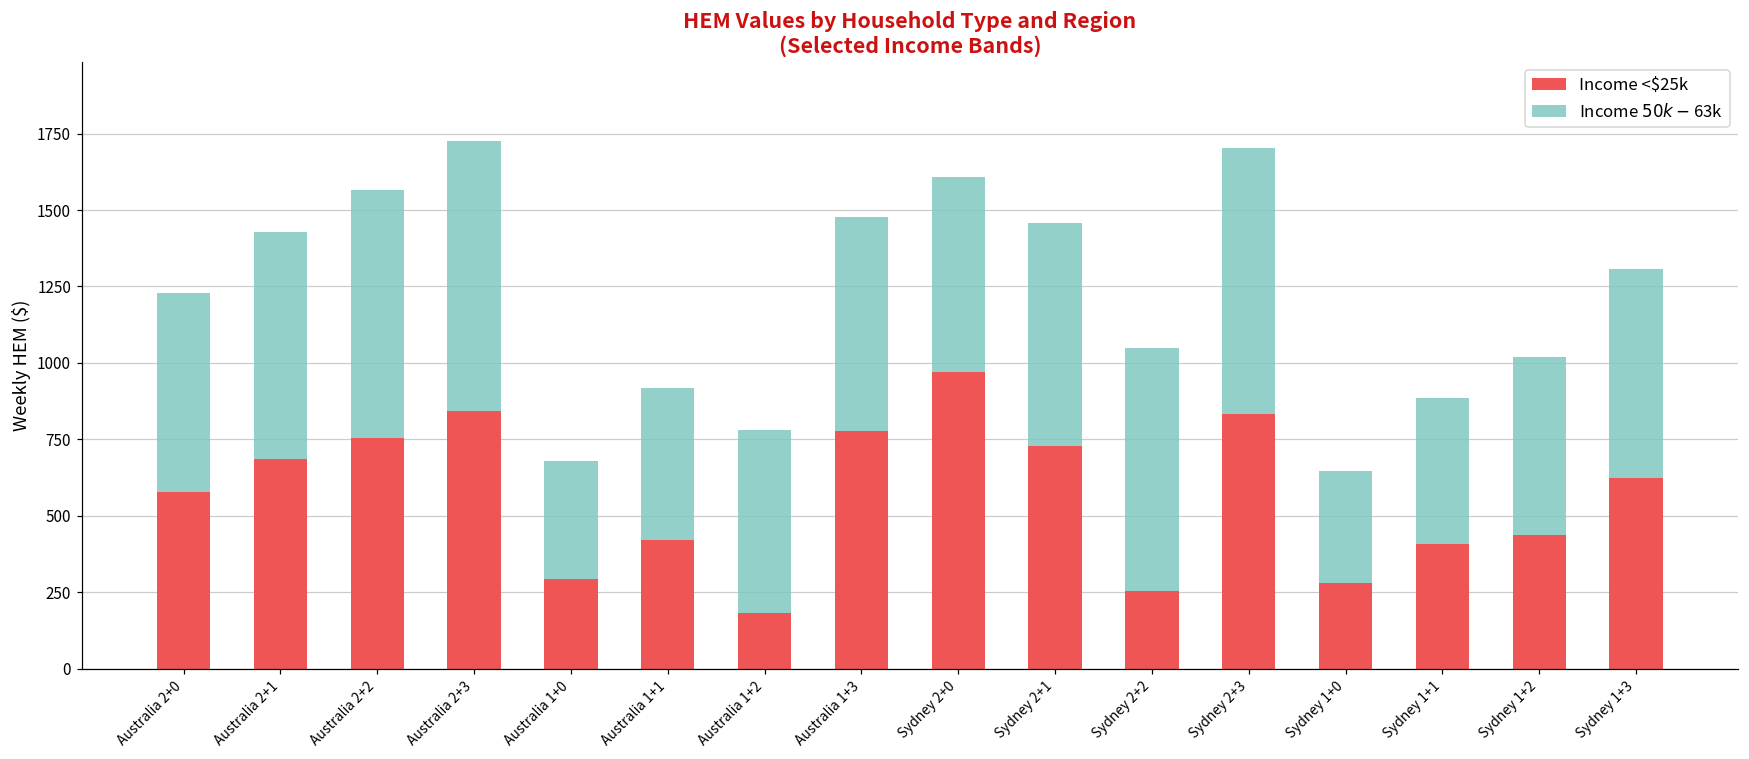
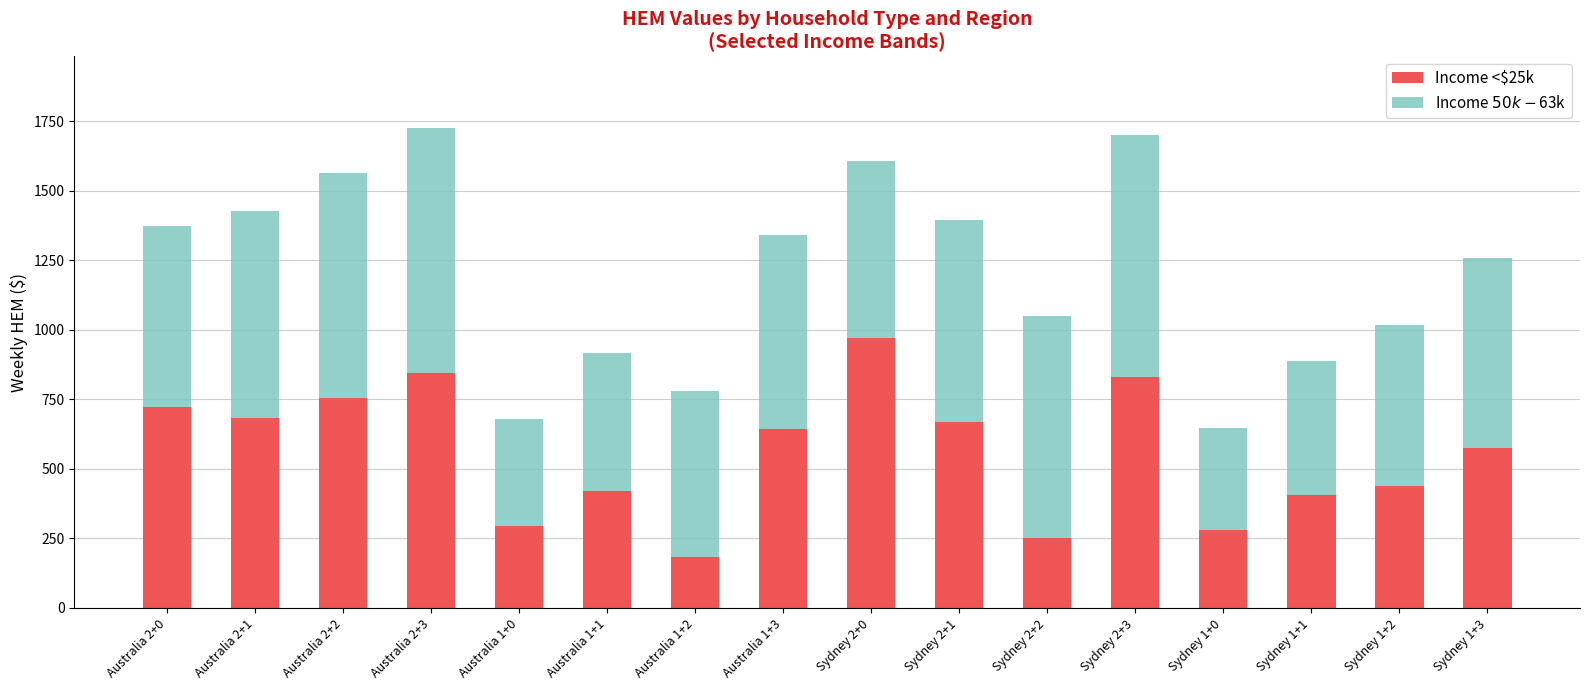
  {
    "Income <$25k": {
-     "Australia 2+0": 580,
+     "Australia 2+0": 720,
      "Australia 2+1": 680,
      "Australia 2+2": 750,
      "Australia 2+3": 840,
      "Australia 1+0": 290,
      "Australia 1+1": 420,
      "Australia 1+2": 180,
-     "Australia 1+3": 780,
+     "Australia 1+3": 640,
      "Sydney 2+0": 970,
-     "Sydney 2+1": 730,
+     "Sydney 2+1": 670,
      "Sydney 2+2": 250,
      "Sydney 2+3": 830,
      "Sydney 1+0": 280,
      "Sydney 1+1": 410,
      "Sydney 1+2": 440,
-     "Sydney 1+3": 620
+     "Sydney 1+3": 580
    }
  }
